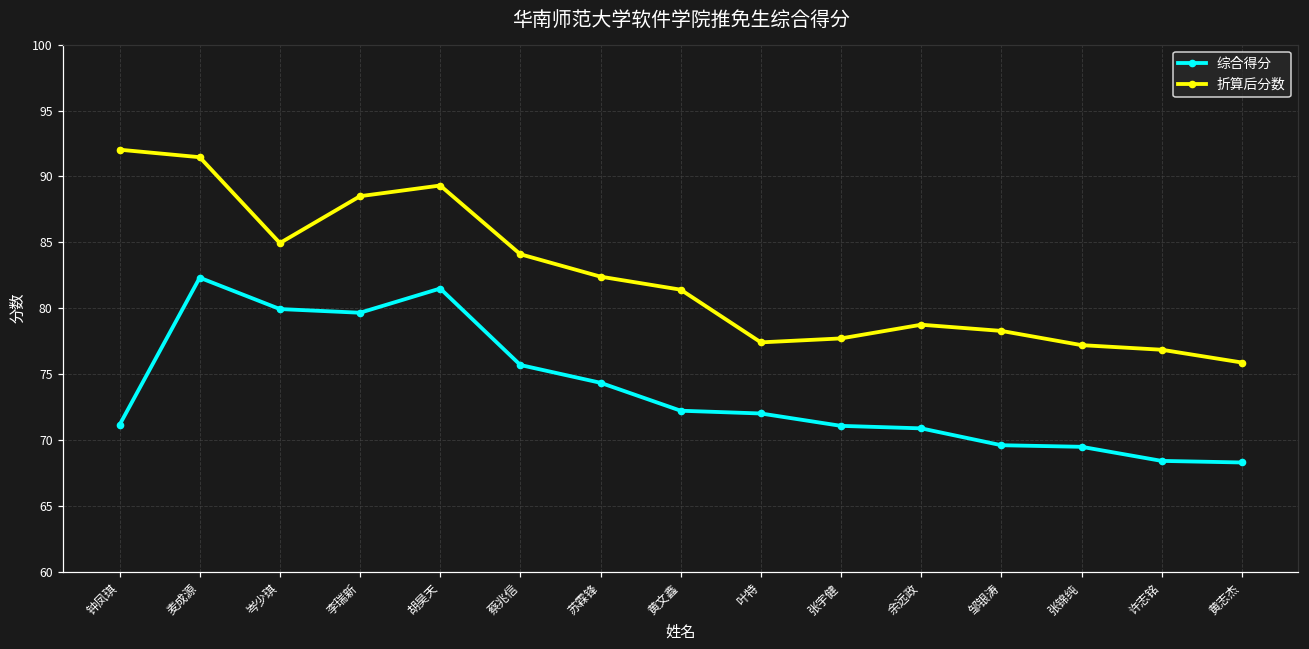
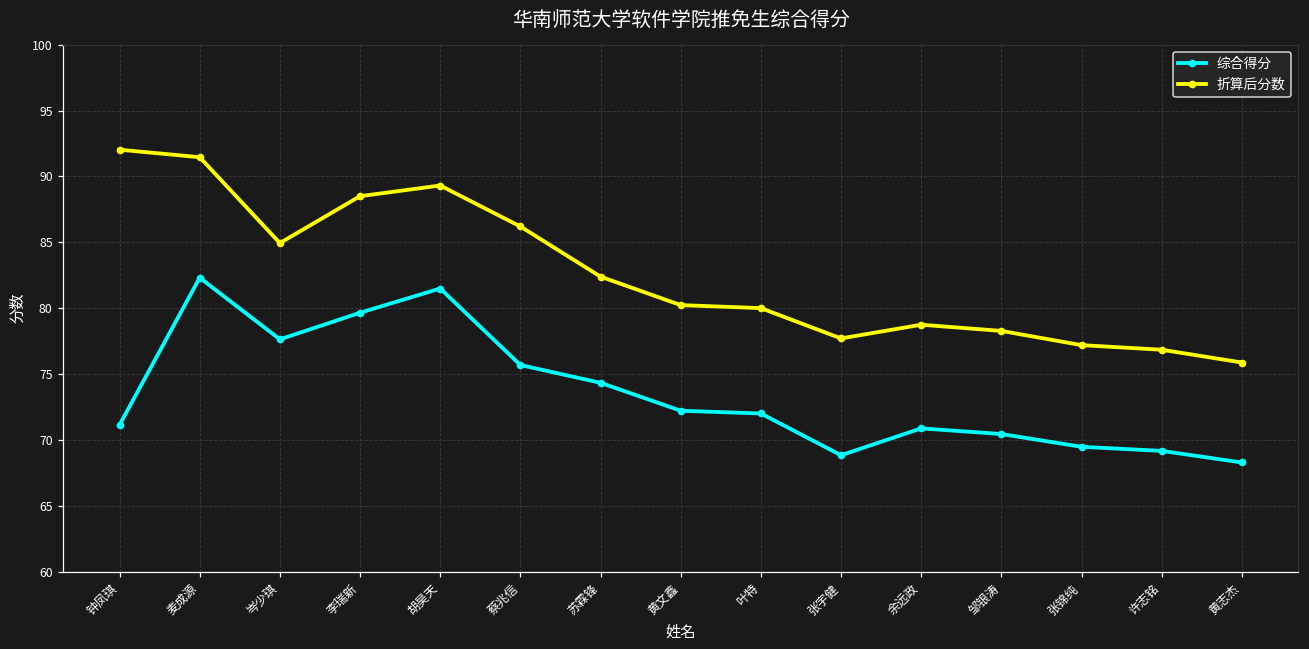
  {
    "综合得分": {
      "钟凤琪": 71.1,
      "麦成源": 82.3,
-     "岑少琪": 79.9,
+     "岑少琪": 77.6,
      "李瑞新": 79.7,
      "胡昊天": 81.5,
      "蔡兆信": 75.7,
      "苏霖锋": 74.3,
      "黄文鑫": 72.2,
      "叶特": 72.0,
-     "张宇健": 71.1,
+     "张宇健": 68.8,
      "余远政": 70.9,
-     "邹银涛": 69.6,
+     "邹银涛": 70.4,
      "张锦纯": 69.5,
-     "许志铭": 68.4,
+     "许志铭": 69.2,
      "黄志杰": 68.3
    },
    "折算后分数": {
      "钟凤琪": 92.0,
      "麦成源": 91.5,
      "岑少琪": 84.9,
      "李瑞新": 88.5,
      "胡昊天": 89.3,
-     "蔡兆信": 84.1,
+     "蔡兆信": 86.2,
      "苏霖锋": 82.4,
-     "黄文鑫": 81.4,
-     "叶特": 77.4,
+     "黄文鑫": 80.2,
+     "叶特": 80.0,
      "张宇健": 77.7,
      "余远政": 78.7,
      "邹银涛": 78.3,
      "张锦纯": 77.2,
      "许志铭": 76.8,
      "黄志杰": 75.9
    }
  }
